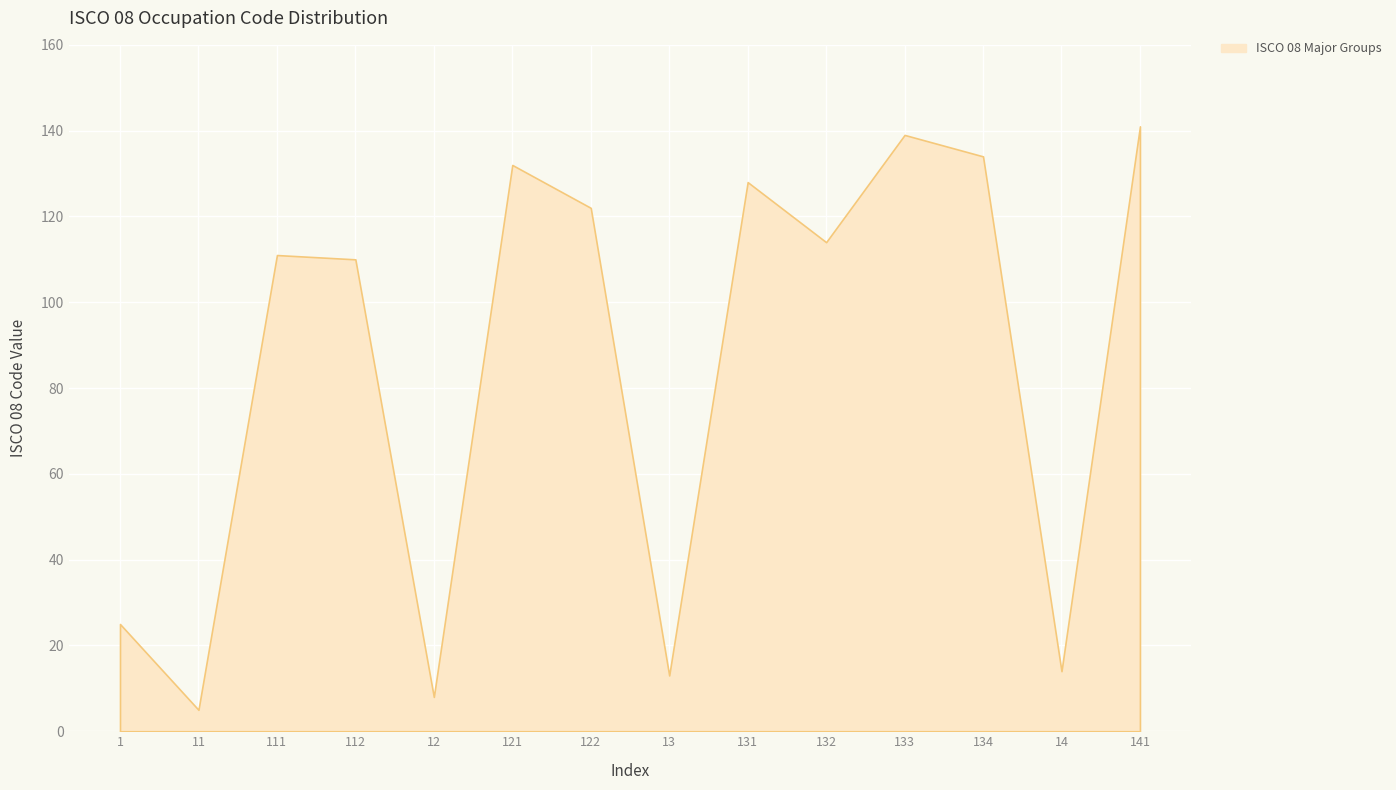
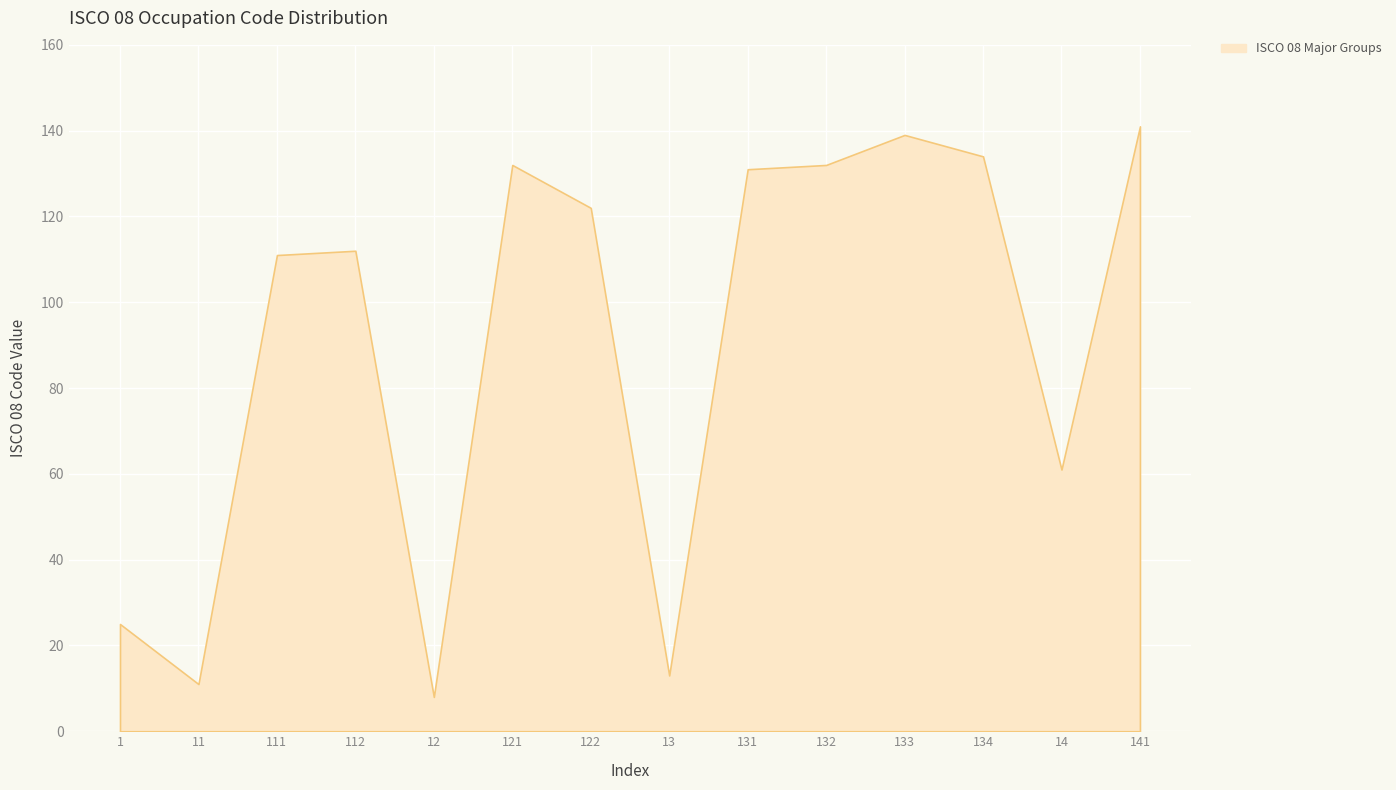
  {
    "1": 25,
-   "11": 5,
+   "11": 11,
    "111": 111,
-   "112": 110,
+   "112": 112,
    "12": 8,
    "121": 132,
    "122": 122,
    "13": 13,
-   "131": 128,
-   "132": 114,
+   "131": 131,
+   "132": 132,
    "133": 139,
    "134": 134,
-   "14": 14,
+   "14": 61,
    "141": 141
  }
